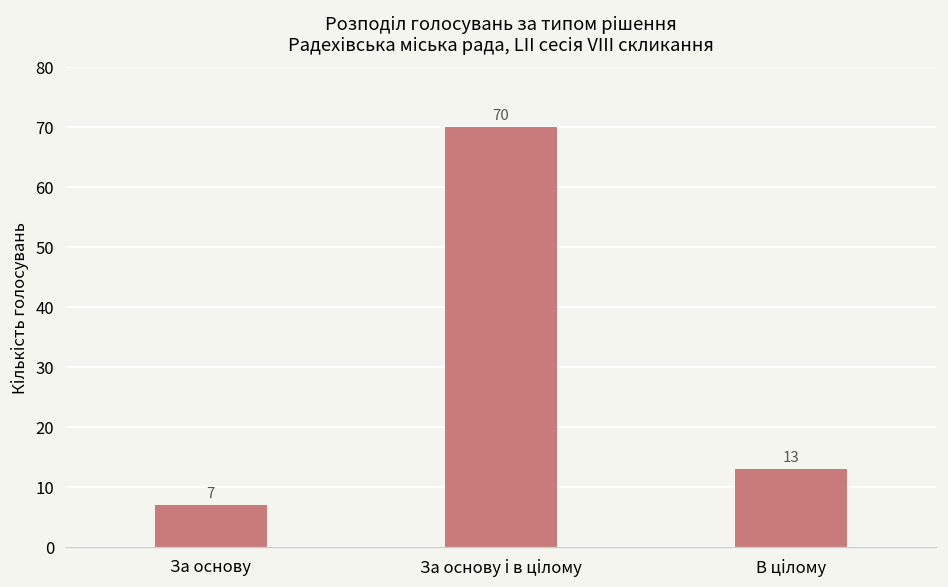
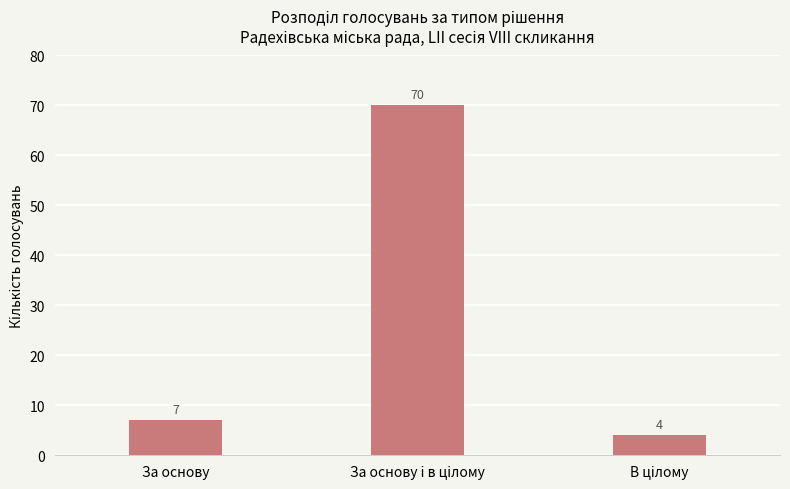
  {
    "За основу": 7,
    "За основу і в цілому": 70,
-   "В цілому": 13
+   "В цілому": 4
  }
